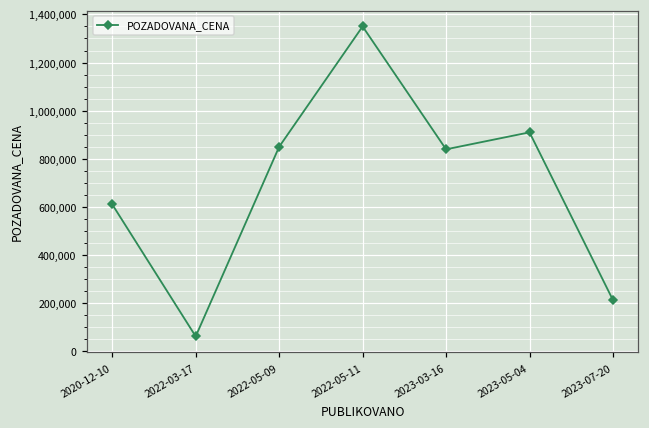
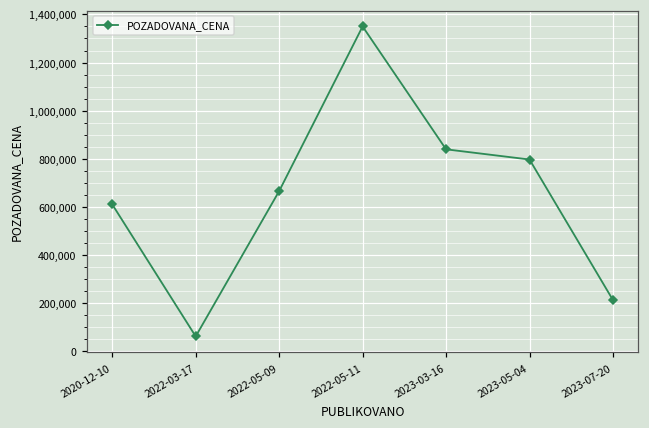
  {
    "2020-12-10": "610,000",
    "2022-03-17": "60,000",
-   "2022-05-09": "850,000",
+   "2022-05-09": "670,000",
    "2022-05-11": "1,350,000",
    "2023-03-16": "840,000",
-   "2023-05-04": "910,000",
+   "2023-05-04": "800,000",
    "2023-07-20": "210,000"
  }
